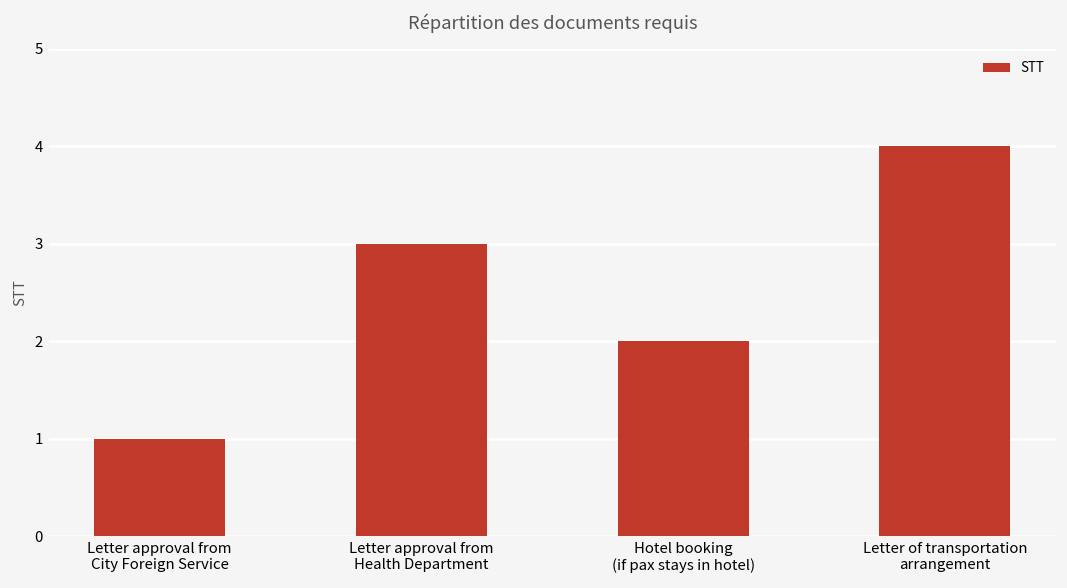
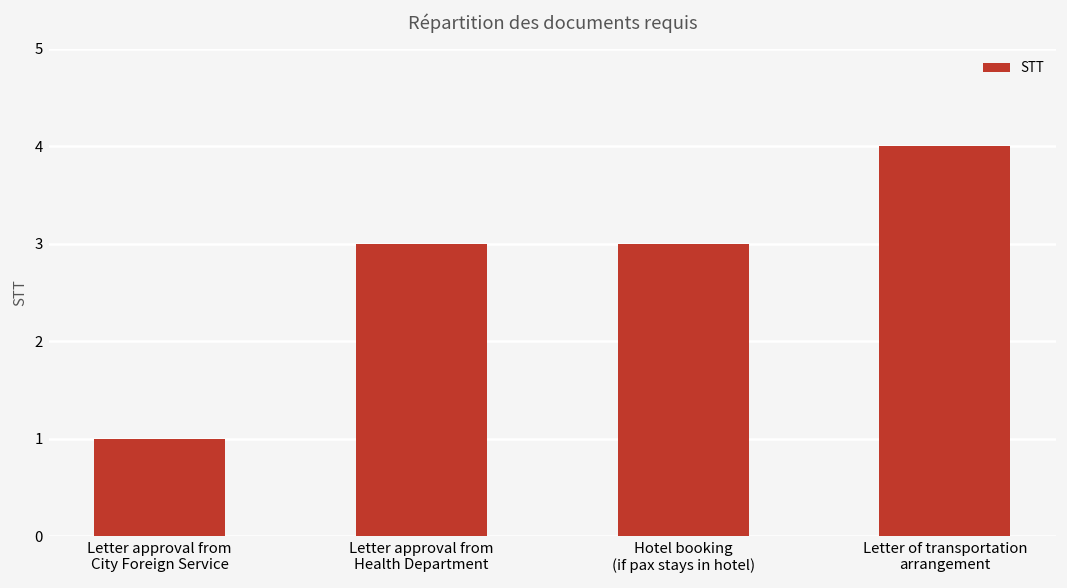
  {
    "Letter approval from City Foreign Service": 1,
    "Letter approval from Health Department": 3,
-   "Hotel booking (if pax stays in hotel)": 2,
+   "Hotel booking (if pax stays in hotel)": 3,
    "Letter of transportation arrangement": 4
  }
